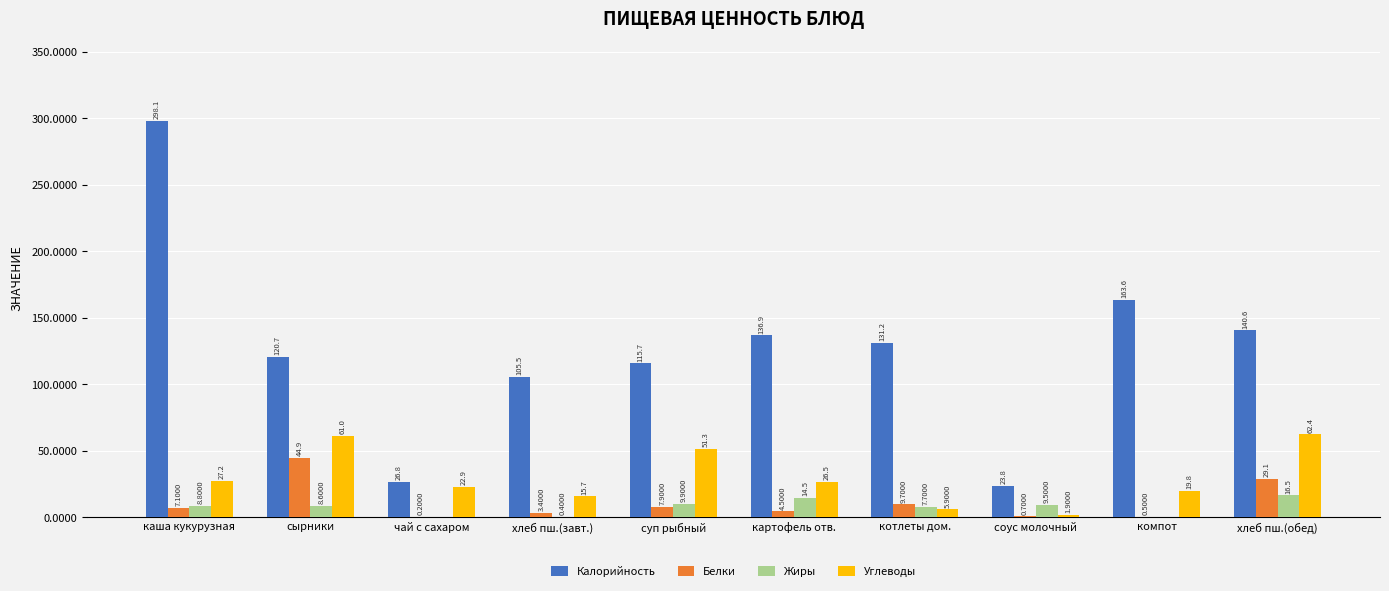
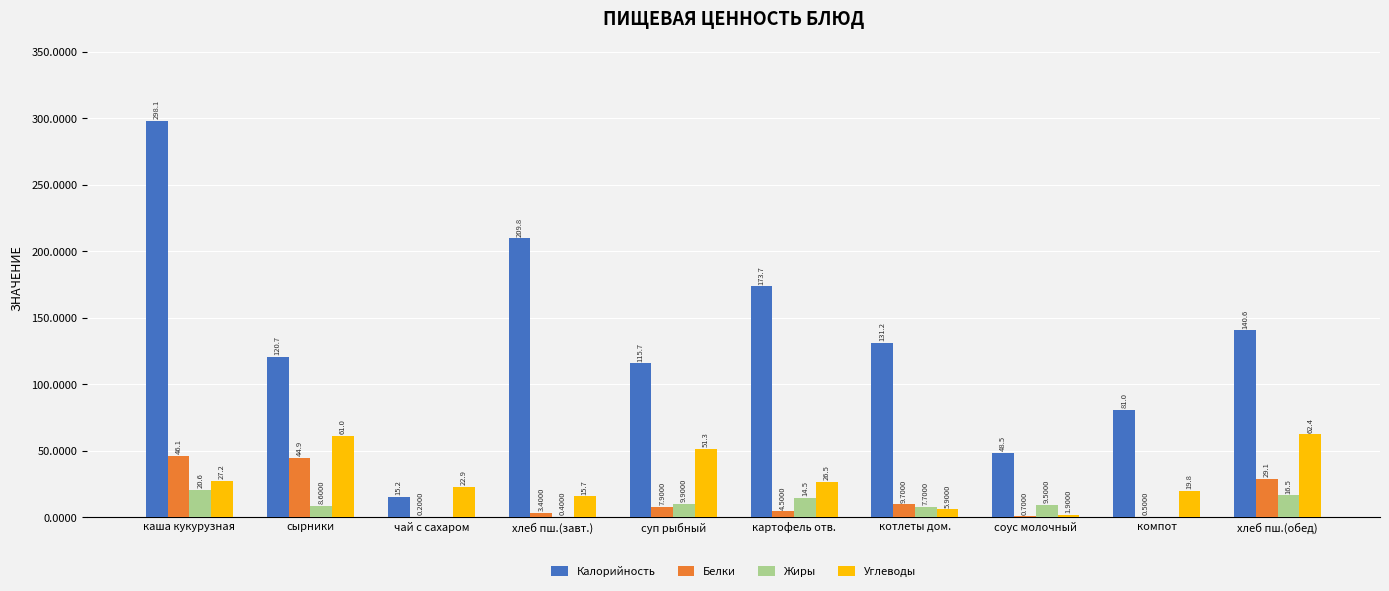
  {
    "Калорийность": {
      "каша кукурузная": 298.1,
      "сырники": 120.7,
-     "чай с сахаром": 26.8,
-     "хлеб пш.(завт.)": 105.5,
+     "чай с сахаром": 15.2,
+     "хлеб пш.(завт.)": 209.8,
      "суп рыбный": 115.7,
-     "картофель отв.": 136.9,
+     "картофель отв.": 173.7,
      "котлеты дом.": 131.2,
-     "соус молочный": 23.8,
-     "компот": 163.6,
+     "соус молочный": 48.5,
+     "компот": 81.0,
      "хлеб пш.(обед)": 140.6
    },
    "Белки": {
-     "каша кукурузная": 7.1000,
+     "каша кукурузная": 46.1,
      "сырники": 44.9,
      "чай с сахаром": 0.2000,
      "хлеб пш.(завт.)": 3.4000,
      "суп рыбный": 7.9000,
      "картофель отв.": 4.5000,
      "котлеты дом.": 9.7000,
      "соус молочный": 0.7000,
      "компот": 0.5000,
      "хлеб пш.(обед)": 29.1
    },
    "Жиры": {
-     "каша кукурузная": 8.8000,
+     "каша кукурузная": 20.6,
      "сырники": 8.6000,
      "хлеб пш.(завт.)": 0.4000,
      "суп рыбный": 9.9000,
      "картофель отв.": 14.5,
      "котлеты дом.": 7.7000,
      "соус молочный": 9.5000,
      "хлеб пш.(обед)": 16.5
    },
    "Углеводы": {
      "каша кукурузная": 27.2,
      "сырники": 61.0,
      "чай с сахаром": 22.9,
      "хлеб пш.(завт.)": 15.7,
      "суп рыбный": 51.3,
      "картофель отв.": 26.5,
      "котлеты дом.": 5.9000,
      "соус молочный": 1.9000,
      "компот": 19.8,
      "хлеб пш.(обед)": 62.4
    }
  }
